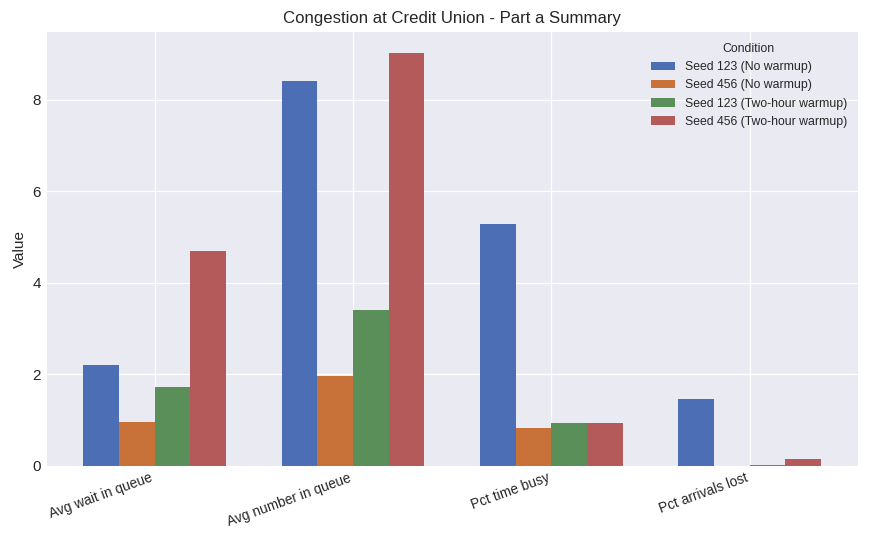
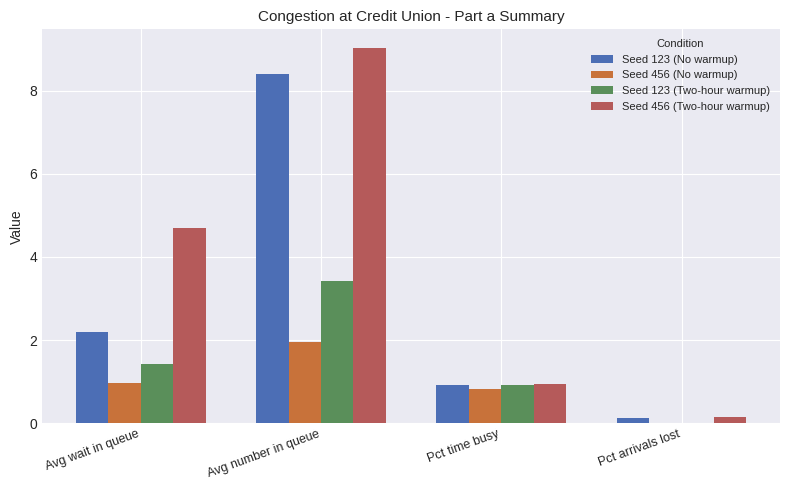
  {
    "Seed 123 (No warmup)": {
      "Avg wait in queue": 2.2,
      "Avg number in queue": 8.4,
-     "Pct time busy": 5.3,
-     "Pct arrivals lost": 1.4
+     "Pct time busy": 0.9,
+     "Pct arrivals lost": 0.1
    },
    "Seed 123 (Two-hour warmup)": {
-     "Avg wait in queue": 1.7,
+     "Avg wait in queue": 1.4,
      "Avg number in queue": 3.4,
      "Pct time busy": 0.9
    }
  }
